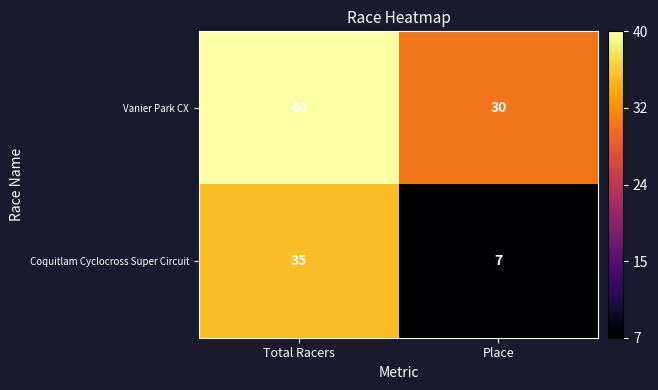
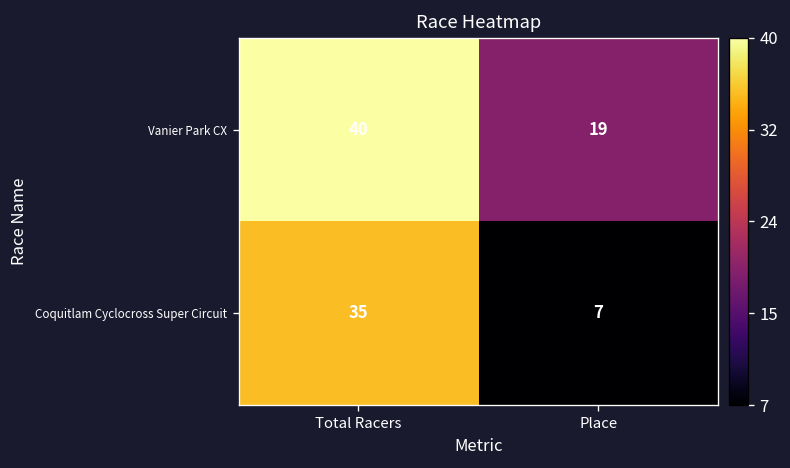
  {
    "Vanier Park CX": {
      "Total Racers": 40,
-     "Place": 30
+     "Place": 19
    },
    "Coquitlam Cyclocross Super Circuit": {
      "Total Racers": 35,
      "Place": 7
    }
  }
